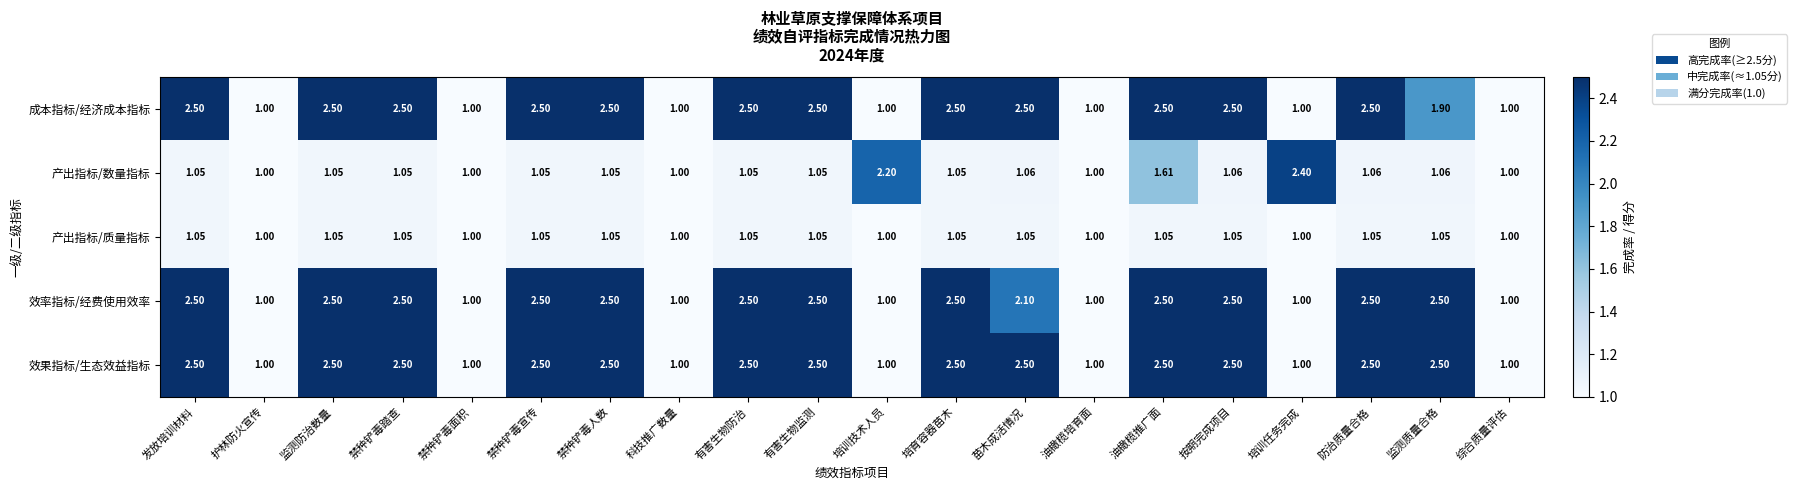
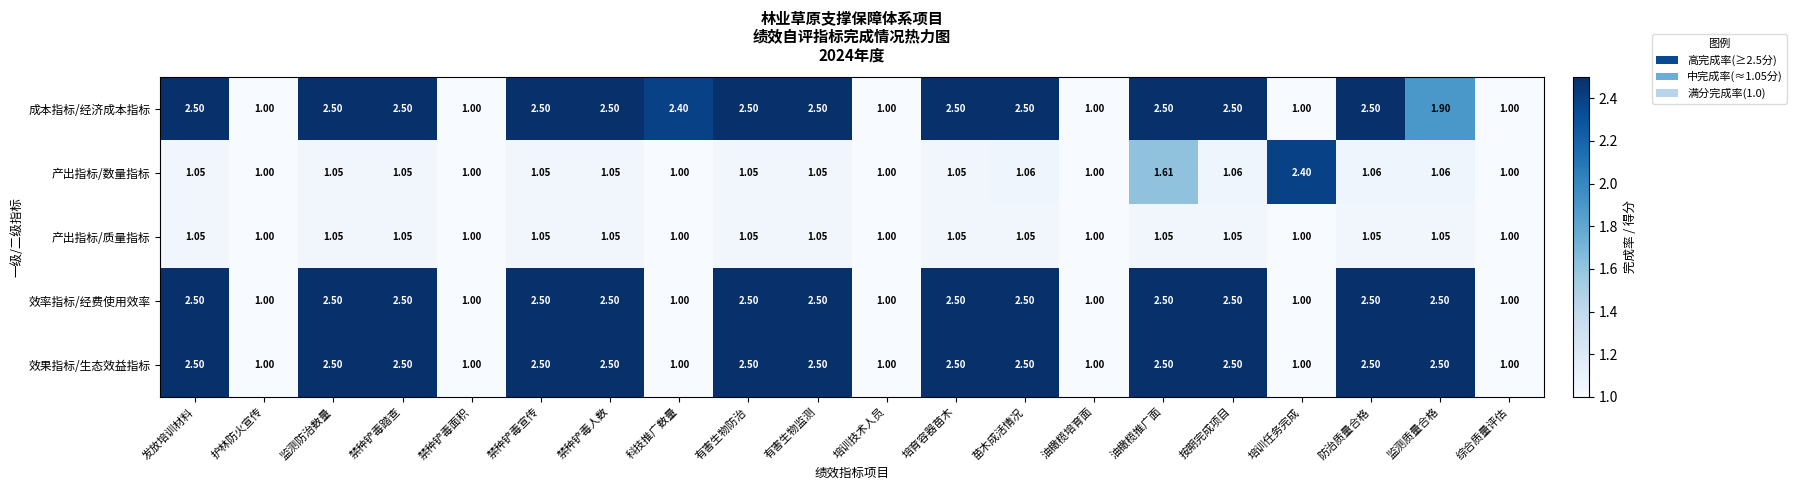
  {
    "成本指标/经济成本指标": {
      "发放培训材料": 2.50,
      "护林防火宣传": 1.00,
      "监测防治数量": 2.50,
      "禁种铲毒踏查": 2.50,
      "禁种铲毒面积": 1.00,
      "禁种铲毒宣传": 2.50,
      "禁种铲毒人数": 2.50,
-     "科技推广数量": 1.00,
+     "科技推广数量": 2.40,
      "有害生物防治": 2.50,
      "有害生物监测": 2.50,
      "培训技术人员": 1.00,
      "培育容器苗木": 2.50,
      "苗木成活情况": 2.50,
      "油橄榄培育面": 1.00,
      "油橄榄推广面": 2.50,
      "按期完成项目": 2.50,
      "培训任务完成": 1.00,
      "防治质量合格": 2.50,
      "监测质量合格": 1.90,
      "综合质量评估": 1.00
    },
    "产出指标/数量指标": {
      "发放培训材料": 1.05,
      "护林防火宣传": 1.00,
      "监测防治数量": 1.05,
      "禁种铲毒踏查": 1.05,
      "禁种铲毒面积": 1.00,
      "禁种铲毒宣传": 1.05,
      "禁种铲毒人数": 1.05,
      "科技推广数量": 1.00,
      "有害生物防治": 1.05,
      "有害生物监测": 1.05,
-     "培训技术人员": 2.20,
+     "培训技术人员": 1.00,
      "培育容器苗木": 1.05,
      "苗木成活情况": 1.06,
      "油橄榄培育面": 1.00,
      "油橄榄推广面": 1.61,
      "按期完成项目": 1.06,
      "培训任务完成": 2.40,
      "防治质量合格": 1.06,
      "监测质量合格": 1.06,
      "综合质量评估": 1.00
    },
    "产出指标/质量指标": {
      "发放培训材料": 1.05,
      "护林防火宣传": 1.00,
      "监测防治数量": 1.05,
      "禁种铲毒踏查": 1.05,
      "禁种铲毒面积": 1.00,
      "禁种铲毒宣传": 1.05,
      "禁种铲毒人数": 1.05,
      "科技推广数量": 1.00,
      "有害生物防治": 1.05,
      "有害生物监测": 1.05,
      "培训技术人员": 1.00,
      "培育容器苗木": 1.05,
      "苗木成活情况": 1.05,
      "油橄榄培育面": 1.00,
      "油橄榄推广面": 1.05,
      "按期完成项目": 1.05,
      "培训任务完成": 1.00,
      "防治质量合格": 1.05,
      "监测质量合格": 1.05,
      "综合质量评估": 1.00
    },
    "效率指标/经费使用效率": {
      "发放培训材料": 2.50,
      "护林防火宣传": 1.00,
      "监测防治数量": 2.50,
      "禁种铲毒踏查": 2.50,
      "禁种铲毒面积": 1.00,
      "禁种铲毒宣传": 2.50,
      "禁种铲毒人数": 2.50,
      "科技推广数量": 1.00,
      "有害生物防治": 2.50,
      "有害生物监测": 2.50,
      "培训技术人员": 1.00,
      "培育容器苗木": 2.50,
-     "苗木成活情况": 2.10,
+     "苗木成活情况": 2.50,
      "油橄榄培育面": 1.00,
      "油橄榄推广面": 2.50,
      "按期完成项目": 2.50,
      "培训任务完成": 1.00,
      "防治质量合格": 2.50,
      "监测质量合格": 2.50,
      "综合质量评估": 1.00
    },
    "效果指标/生态效益指标": {
      "发放培训材料": 2.50,
      "护林防火宣传": 1.00,
      "监测防治数量": 2.50,
      "禁种铲毒踏查": 2.50,
      "禁种铲毒面积": 1.00,
      "禁种铲毒宣传": 2.50,
      "禁种铲毒人数": 2.50,
      "科技推广数量": 1.00,
      "有害生物防治": 2.50,
      "有害生物监测": 2.50,
      "培训技术人员": 1.00,
      "培育容器苗木": 2.50,
      "苗木成活情况": 2.50,
      "油橄榄培育面": 1.00,
      "油橄榄推广面": 2.50,
      "按期完成项目": 2.50,
      "培训任务完成": 1.00,
      "防治质量合格": 2.50,
      "监测质量合格": 2.50,
      "综合质量评估": 1.00
    }
  }
